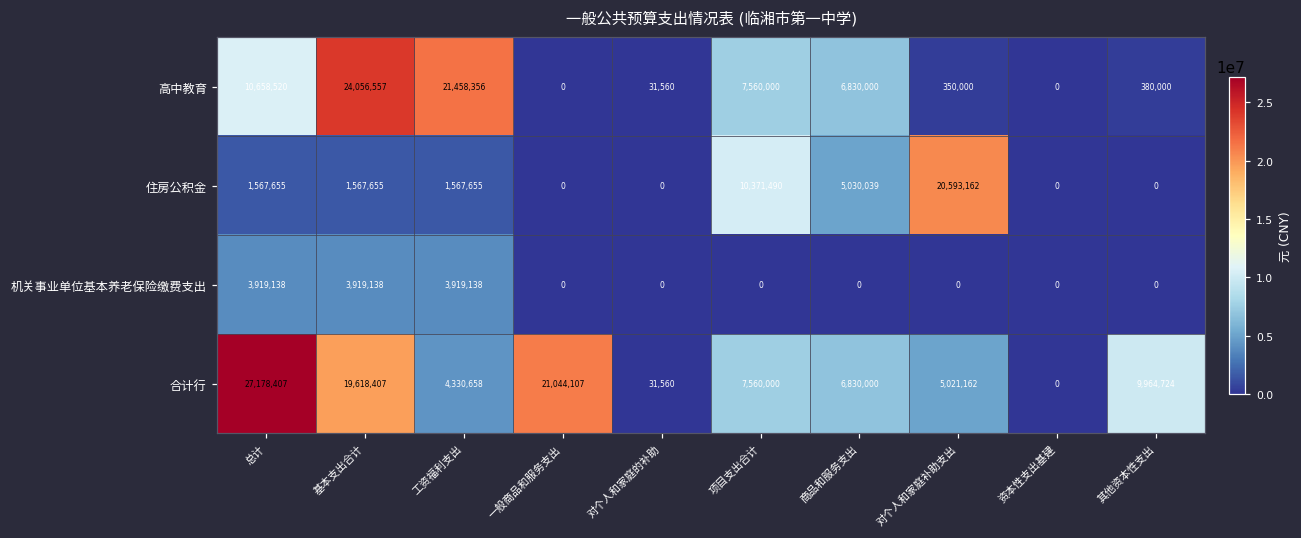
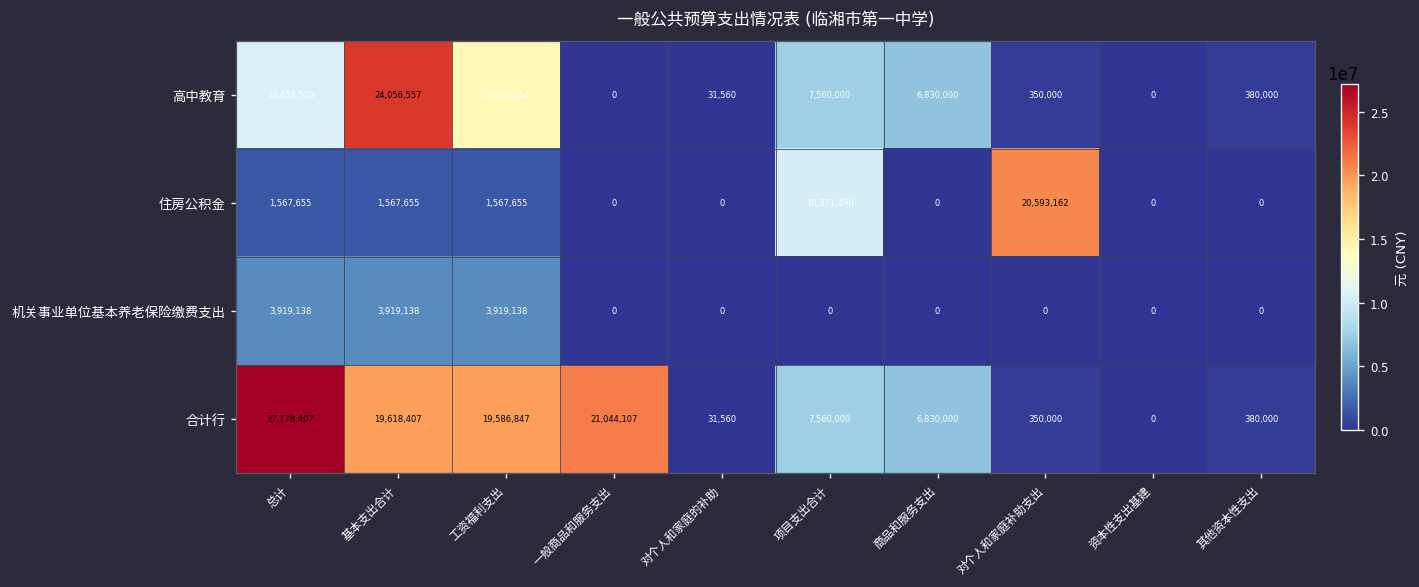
  {
    "高中教育": {
      "基本支出合计": "24,056,557",
-     "工资福利支出": "21,458,356",
+     "工资福利支出": "14,100,054",
      "一般商品和服务支出": "0",
      "对个人和家庭的补助": "31,560",
      "项目支出合计": "7,560,000",
      "商品和服务支出": "6,830,000",
      "对个人和家庭补助支出": "350,000",
      "资本性支出基建": "0",
      "其他资本性支出": "380,000"
    },
    "住房公积金": {
      "总计": "1,567,655",
      "基本支出合计": "1,567,655",
      "工资福利支出": "1,567,655",
      "一般商品和服务支出": "0",
      "对个人和家庭的补助": "0",
-     "商品和服务支出": "5,030,039",
+     "商品和服务支出": "0",
      "对个人和家庭补助支出": "20,593,162",
      "资本性支出基建": "0",
      "其他资本性支出": "0"
    },
    "机关事业单位基本养老保险缴费支出": {
      "总计": "3,919,138",
      "基本支出合计": "3,919,138",
      "工资福利支出": "3,919,138",
      "一般商品和服务支出": "0",
      "对个人和家庭的补助": "0",
      "项目支出合计": "0",
      "商品和服务支出": "0",
      "对个人和家庭补助支出": "0",
      "资本性支出基建": "0",
      "其他资本性支出": "0"
    },
    "合计行": {
      "总计": "27,178,407",
      "基本支出合计": "19,618,407",
-     "工资福利支出": "4,330,658",
+     "工资福利支出": "19,586,847",
      "一般商品和服务支出": "21,044,107",
      "对个人和家庭的补助": "31,560",
      "项目支出合计": "7,560,000",
      "商品和服务支出": "6,830,000",
-     "对个人和家庭补助支出": "5,021,162",
+     "对个人和家庭补助支出": "350,000",
      "资本性支出基建": "0",
-     "其他资本性支出": "9,964,724"
+     "其他资本性支出": "380,000"
    }
  }
